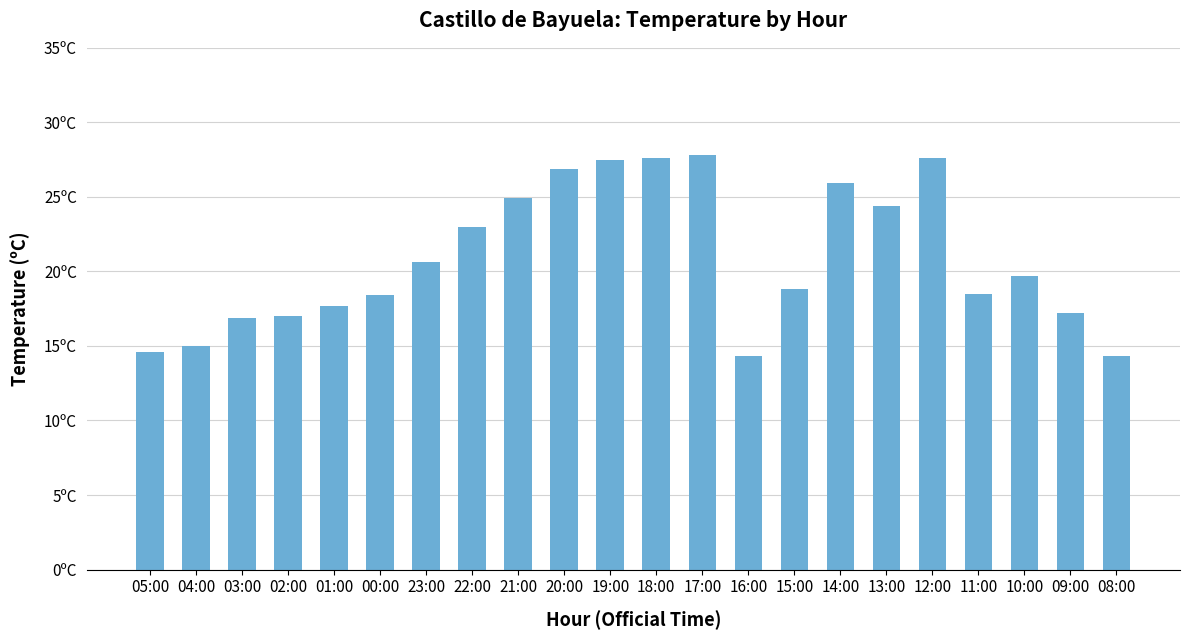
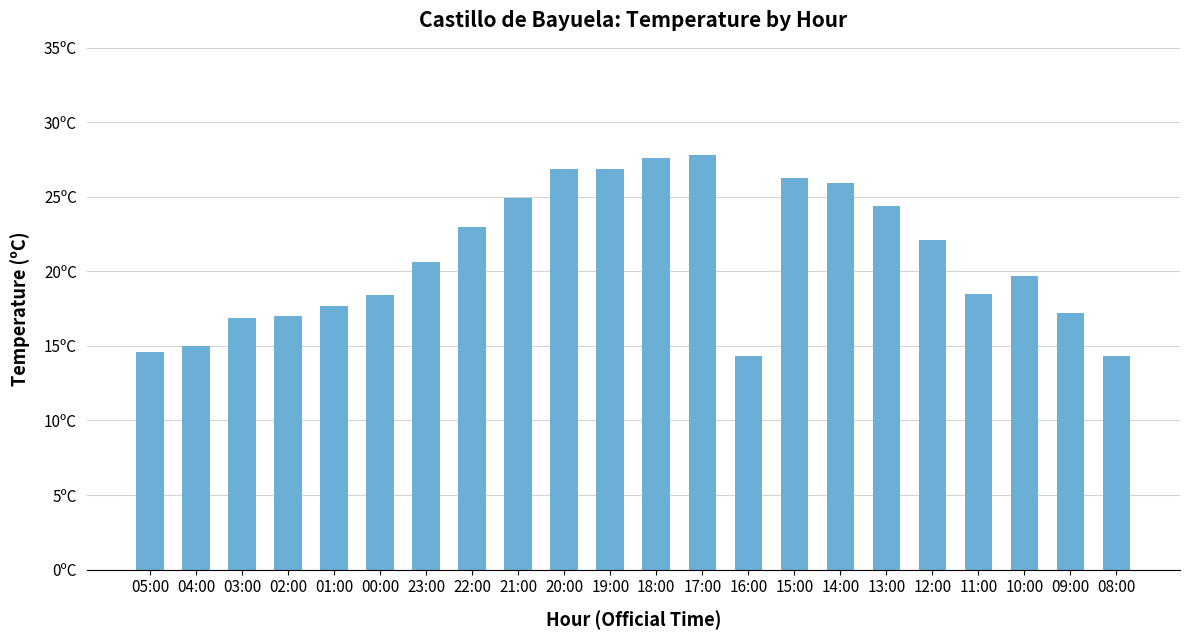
  {
    "05:00": "14.6ºC",
    "04:00": "15.0ºC",
    "03:00": "16.9ºC",
    "02:00": "17.0ºC",
    "01:00": "17.7ºC",
    "00:00": "18.4ºC",
    "23:00": "20.6ºC",
    "22:00": "23.0ºC",
    "21:00": "24.9ºC",
    "20:00": "26.9ºC",
-   "19:00": "27.5ºC",
+   "19:00": "26.9ºC",
    "18:00": "27.6ºC",
    "17:00": "27.8ºC",
    "16:00": "14.3ºC",
-   "15:00": "18.8ºC",
+   "15:00": "26.3ºC",
    "14:00": "25.9ºC",
    "13:00": "24.4ºC",
-   "12:00": "27.6ºC",
+   "12:00": "22.1ºC",
    "11:00": "18.5ºC",
    "10:00": "19.7ºC",
    "09:00": "17.2ºC",
    "08:00": "14.3ºC"
  }
